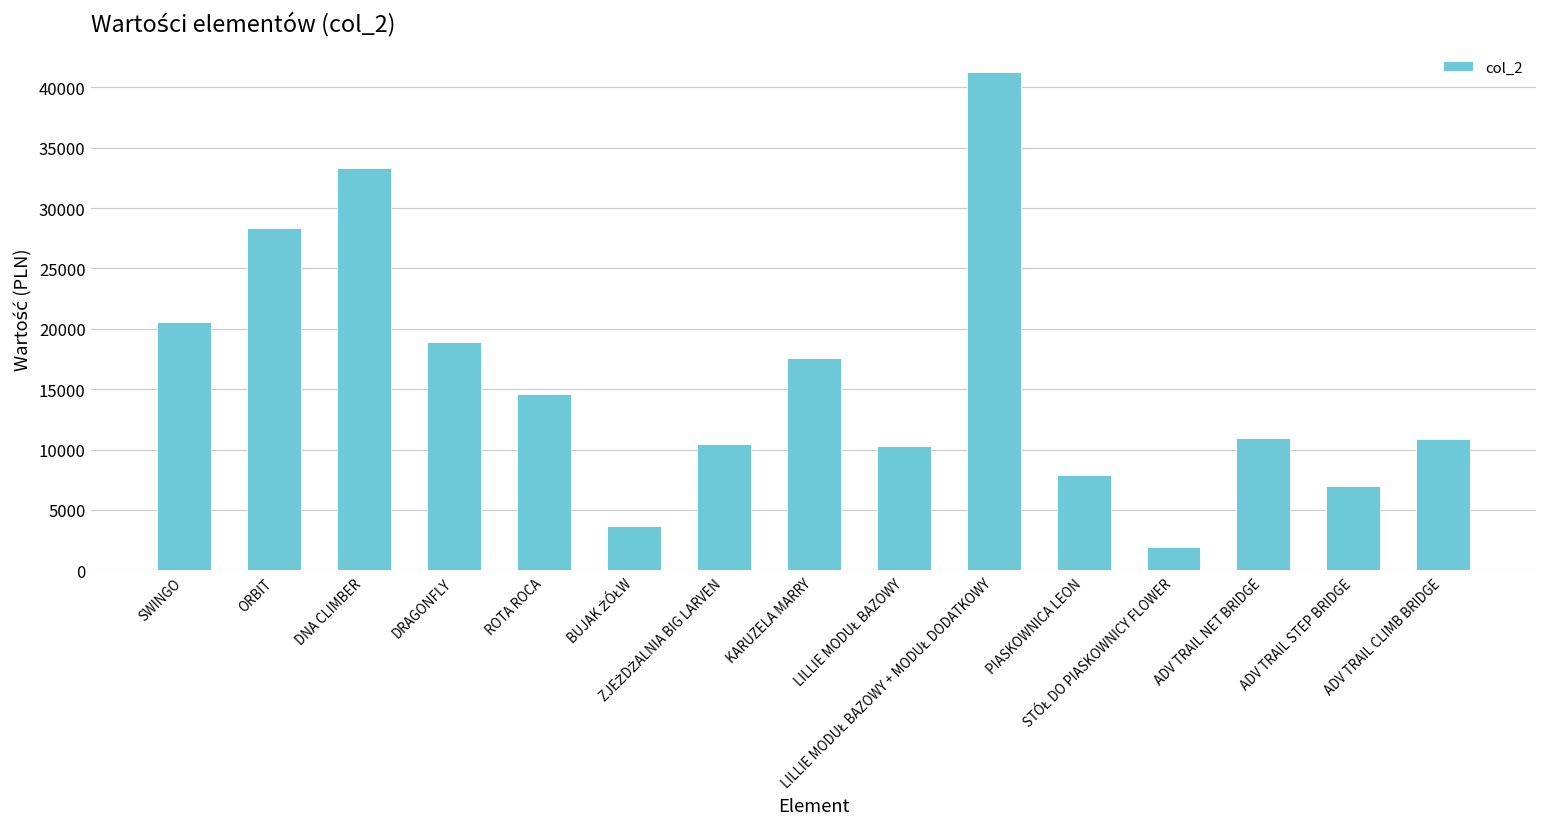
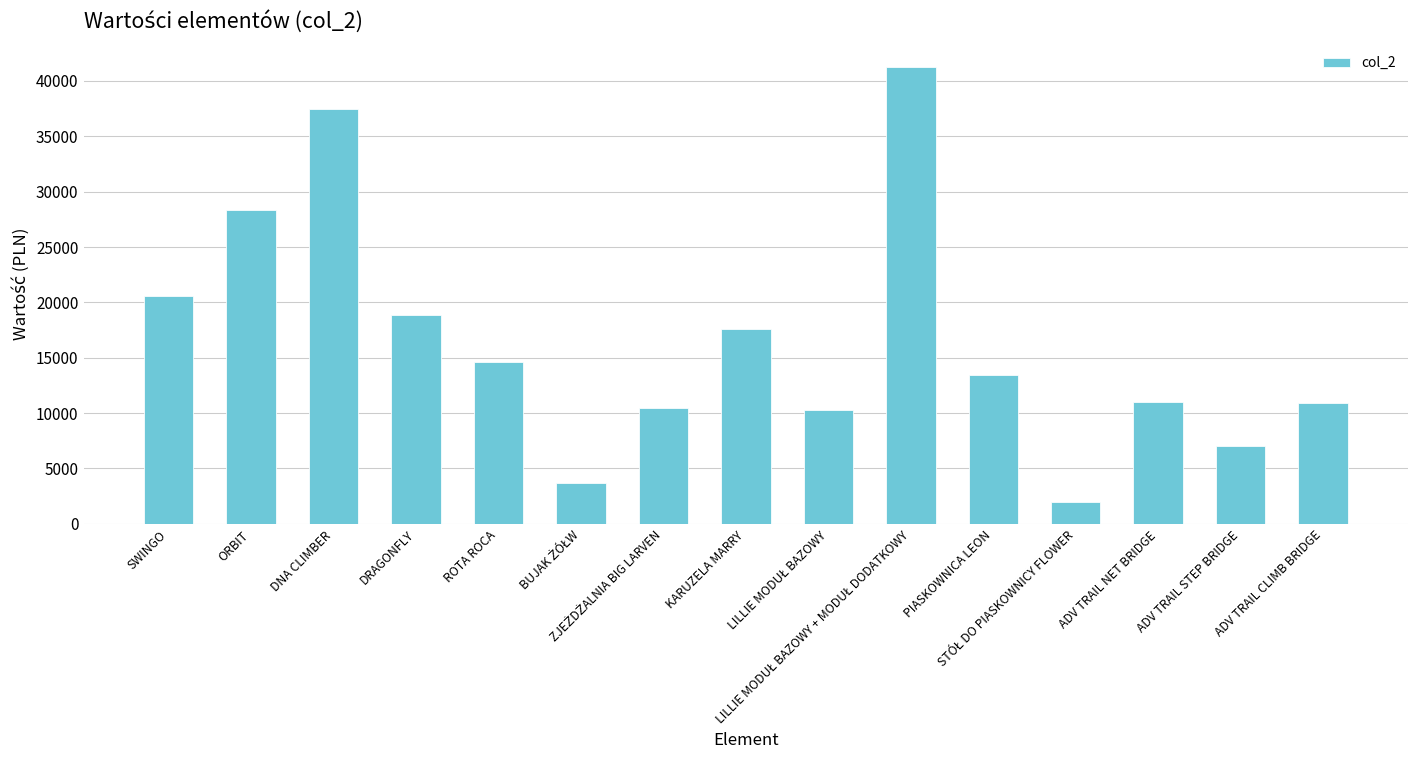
  {
    "SWINGO": 20600,
    "ORBIT": 28300,
-   "DNA CLIMBER": 33300,
+   "DNA CLIMBER": 37400,
    "DRAGONFLY": 18900,
    "ROTA ROCA": 14600,
    "BUJAK ŻÓŁW": 3700,
    "ZJEŻDŻALNIA BIG LARVEN": 10500,
    "KARUZELA MARRY": 17500,
    "LILLIE MODUŁ BAZOWY": 10300,
    "LILLIE MODUŁ BAZOWY + MODUŁ DODATKOWY": 41300,
-   "PIASKOWNICA LEON": 7900,
+   "PIASKOWNICA LEON": 13500,
    "STÓŁ DO PIASKOWNICY FLOWER": 1900,
    "ADV TRAIL NET BRIDGE": 11000,
    "ADV TRAIL STEP BRIDGE": 7000,
    "ADV TRAIL CLIMB BRIDGE": 10900
  }
